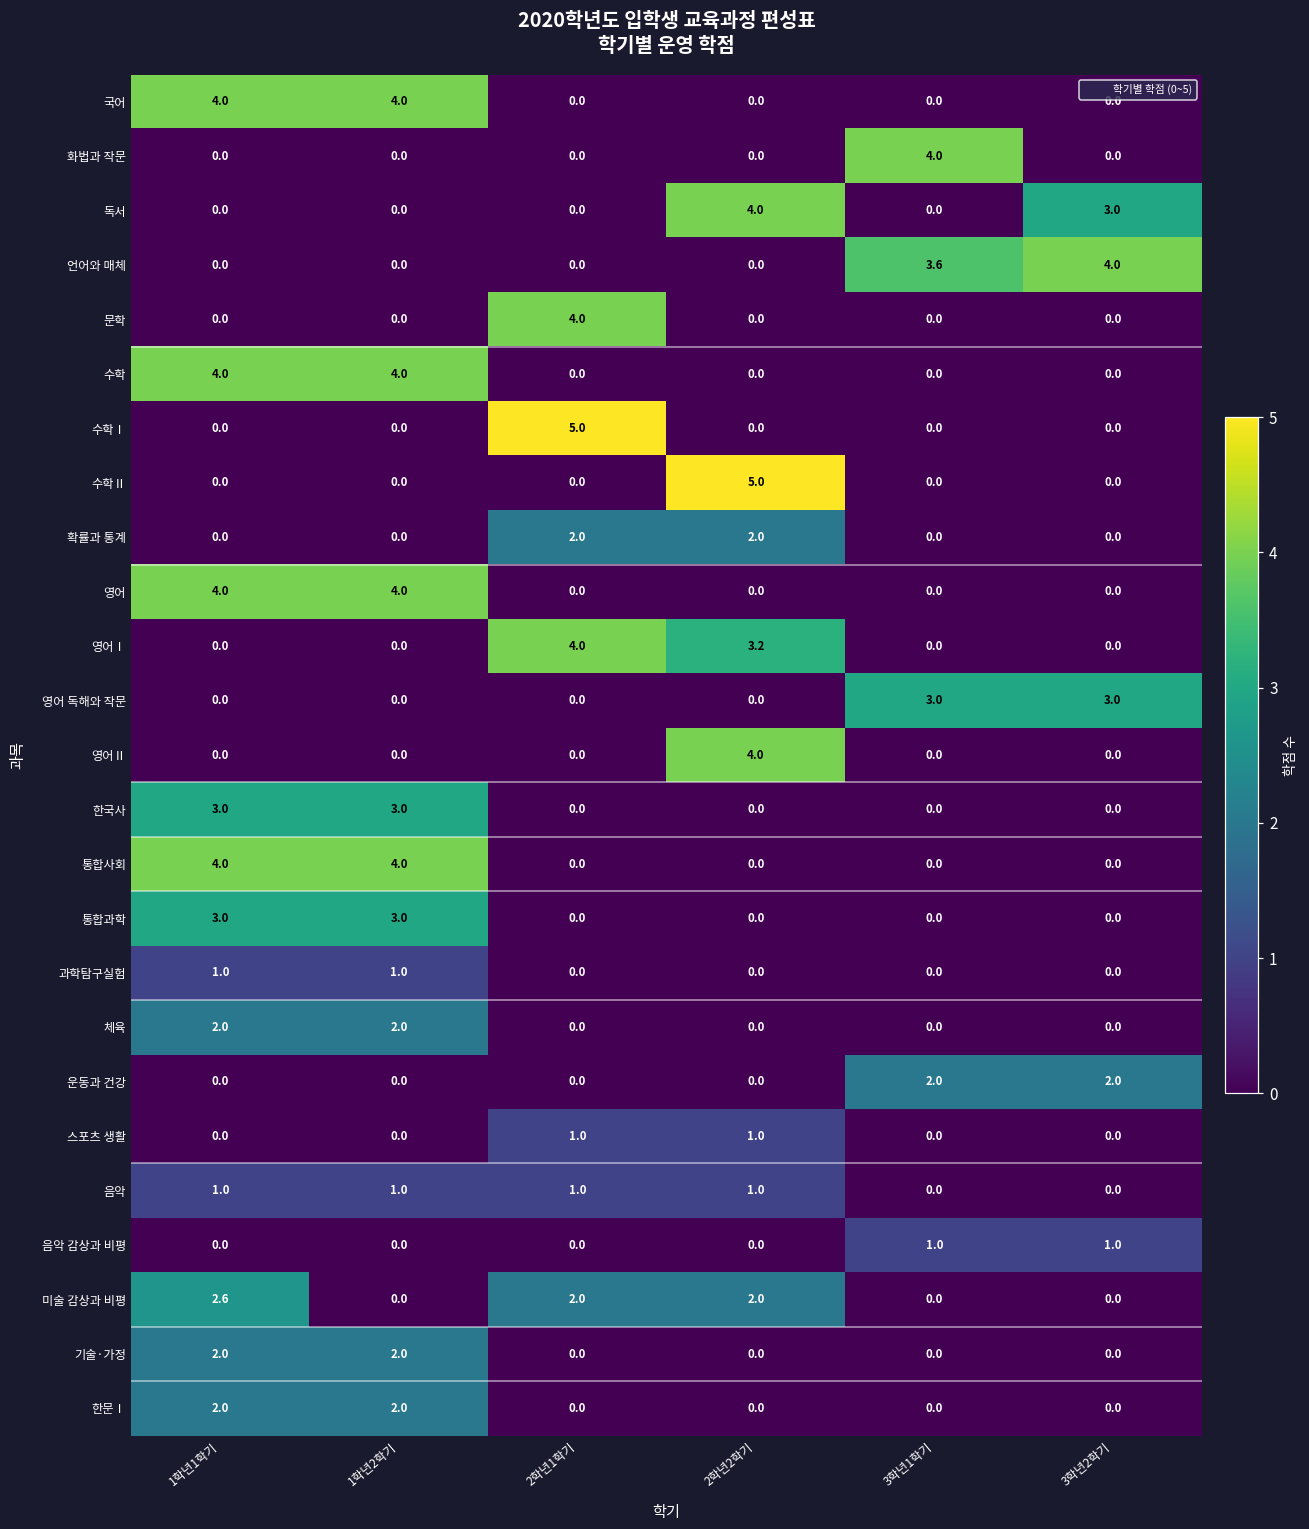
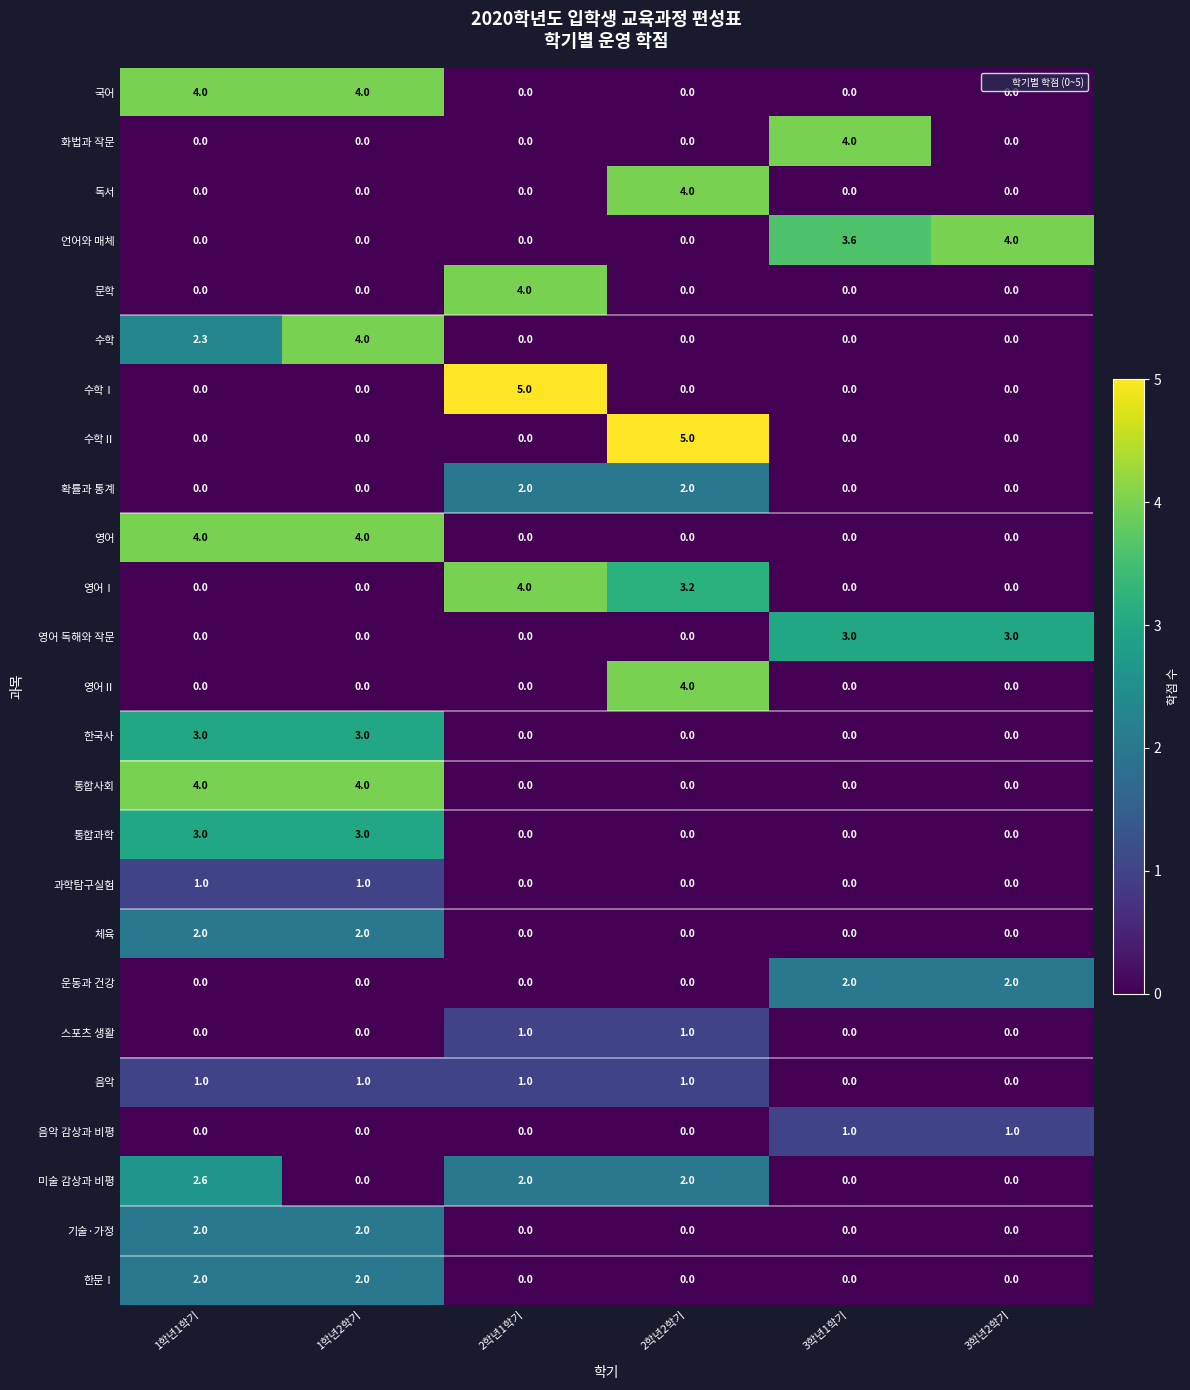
  {
    "국어": {
      "1학년1학기": 4.0,
      "1학년2학기": 4.0,
      "2학년1학기": 0.0,
      "2학년2학기": 0.0,
      "3학년1학기": 0.0
    },
    "화법과 작문": {
      "1학년1학기": 0.0,
      "1학년2학기": 0.0,
      "2학년1학기": 0.0,
      "2학년2학기": 0.0,
      "3학년1학기": 4.0,
      "3학년2학기": 0.0
    },
    "독서": {
      "1학년1학기": 0.0,
      "1학년2학기": 0.0,
      "2학년1학기": 0.0,
      "2학년2학기": 4.0,
      "3학년1학기": 0.0,
-     "3학년2학기": 3.0
+     "3학년2학기": 0.0
    },
    "언어와 매체": {
      "1학년1학기": 0.0,
      "1학년2학기": 0.0,
      "2학년1학기": 0.0,
      "2학년2학기": 0.0,
      "3학년1학기": 3.6,
      "3학년2학기": 4.0
    },
    "문학": {
      "1학년1학기": 0.0,
      "1학년2학기": 0.0,
      "2학년1학기": 4.0,
      "2학년2학기": 0.0,
      "3학년1학기": 0.0,
      "3학년2학기": 0.0
    },
    "수학": {
-     "1학년1학기": 4.0,
+     "1학년1학기": 2.3,
      "1학년2학기": 4.0,
      "2학년1학기": 0.0,
      "2학년2학기": 0.0,
      "3학년1학기": 0.0,
      "3학년2학기": 0.0
    },
    "수학Ⅰ": {
      "1학년1학기": 0.0,
      "1학년2학기": 0.0,
      "2학년1학기": 5.0,
      "2학년2학기": 0.0,
      "3학년1학기": 0.0,
      "3학년2학기": 0.0
    },
    "수학Ⅱ": {
      "1학년1학기": 0.0,
      "1학년2학기": 0.0,
      "2학년1학기": 0.0,
      "2학년2학기": 5.0,
      "3학년1학기": 0.0,
      "3학년2학기": 0.0
    },
    "확률과 통계": {
      "1학년1학기": 0.0,
      "1학년2학기": 0.0,
      "2학년1학기": 2.0,
      "2학년2학기": 2.0,
      "3학년1학기": 0.0,
      "3학년2학기": 0.0
    },
    "영어": {
      "1학년1학기": 4.0,
      "1학년2학기": 4.0,
      "2학년1학기": 0.0,
      "2학년2학기": 0.0,
      "3학년1학기": 0.0,
      "3학년2학기": 0.0
    },
    "영어Ⅰ": {
      "1학년1학기": 0.0,
      "1학년2학기": 0.0,
      "2학년1학기": 4.0,
      "2학년2학기": 3.2,
      "3학년1학기": 0.0,
      "3학년2학기": 0.0
    },
    "영어 독해와 작문": {
      "1학년1학기": 0.0,
      "1학년2학기": 0.0,
      "2학년1학기": 0.0,
      "2학년2학기": 0.0,
      "3학년1학기": 3.0,
      "3학년2학기": 3.0
    },
    "영어Ⅱ": {
      "1학년1학기": 0.0,
      "1학년2학기": 0.0,
      "2학년1학기": 0.0,
      "2학년2학기": 4.0,
      "3학년1학기": 0.0,
      "3학년2학기": 0.0
    },
    "한국사": {
      "1학년1학기": 3.0,
      "1학년2학기": 3.0,
      "2학년1학기": 0.0,
      "2학년2학기": 0.0,
      "3학년1학기": 0.0,
      "3학년2학기": 0.0
    },
    "통합사회": {
      "1학년1학기": 4.0,
      "1학년2학기": 4.0,
      "2학년1학기": 0.0,
      "2학년2학기": 0.0,
      "3학년1학기": 0.0,
      "3학년2학기": 0.0
    },
    "통합과학": {
      "1학년1학기": 3.0,
      "1학년2학기": 3.0,
      "2학년1학기": 0.0,
      "2학년2학기": 0.0,
      "3학년1학기": 0.0,
      "3학년2학기": 0.0
    },
    "과학탐구실험": {
      "1학년1학기": 1.0,
      "1학년2학기": 1.0,
      "2학년1학기": 0.0,
      "2학년2학기": 0.0,
      "3학년1학기": 0.0,
      "3학년2학기": 0.0
    },
    "체육": {
      "1학년1학기": 2.0,
      "1학년2학기": 2.0,
      "2학년1학기": 0.0,
      "2학년2학기": 0.0,
      "3학년1학기": 0.0,
      "3학년2학기": 0.0
    },
    "운동과 건강": {
      "1학년1학기": 0.0,
      "1학년2학기": 0.0,
      "2학년1학기": 0.0,
      "2학년2학기": 0.0,
      "3학년1학기": 2.0,
      "3학년2학기": 2.0
    },
    "스포츠 생활": {
      "1학년1학기": 0.0,
      "1학년2학기": 0.0,
      "2학년1학기": 1.0,
      "2학년2학기": 1.0,
      "3학년1학기": 0.0,
      "3학년2학기": 0.0
    },
    "음악": {
      "1학년1학기": 1.0,
      "1학년2학기": 1.0,
      "2학년1학기": 1.0,
      "2학년2학기": 1.0,
      "3학년1학기": 0.0,
      "3학년2학기": 0.0
    },
    "음악 감상과 비평": {
      "1학년1학기": 0.0,
      "1학년2학기": 0.0,
      "2학년1학기": 0.0,
      "2학년2학기": 0.0,
      "3학년1학기": 1.0,
      "3학년2학기": 1.0
    },
    "미술 감상과 비평": {
      "1학년1학기": 2.6,
      "1학년2학기": 0.0,
      "2학년1학기": 2.0,
      "2학년2학기": 2.0,
      "3학년1학기": 0.0,
      "3학년2학기": 0.0
    },
    "기술·가정": {
      "1학년1학기": 2.0,
      "1학년2학기": 2.0,
      "2학년1학기": 0.0,
      "2학년2학기": 0.0,
      "3학년1학기": 0.0,
      "3학년2학기": 0.0
    },
    "한문Ⅰ": {
      "1학년1학기": 2.0,
      "1학년2학기": 2.0,
      "2학년1학기": 0.0,
      "2학년2학기": 0.0,
      "3학년1학기": 0.0,
      "3학년2학기": 0.0
    }
  }
